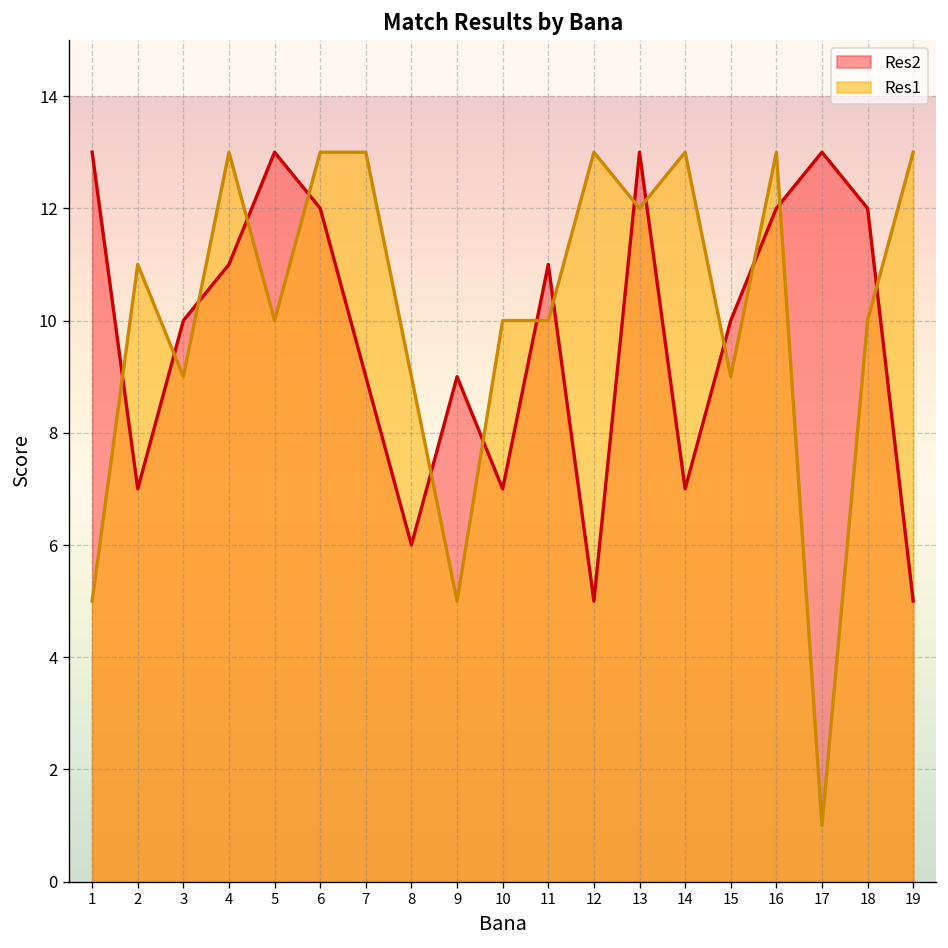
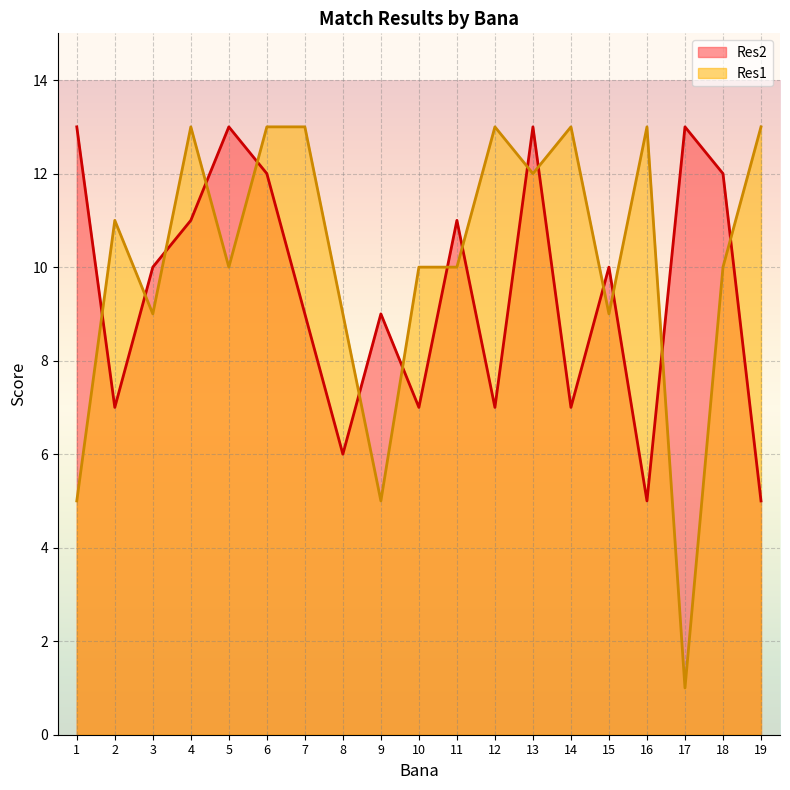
  {
    "Res2": {
      "1": 13,
      "2": 7,
      "3": 10,
      "4": 11,
      "5": 13,
      "6": 12,
      "7": 9,
      "8": 6,
      "9": 9,
      "10": 7,
      "11": 11,
-     "12": 5,
+     "12": 7,
      "13": 13,
      "14": 7,
      "15": 10,
-     "16": 12,
+     "16": 5,
      "17": 13,
      "18": 12,
      "19": 5
    },
    "Res1": {
      "1": 5,
      "2": 11,
      "3": 9,
      "4": 13,
      "5": 10,
      "6": 13,
      "7": 13,
      "8": 9,
      "9": 5,
      "10": 10,
      "11": 10,
      "12": 13,
      "13": 12,
      "14": 13,
      "15": 9,
      "16": 13,
      "17": 1,
      "18": 10,
      "19": 13
    }
  }
